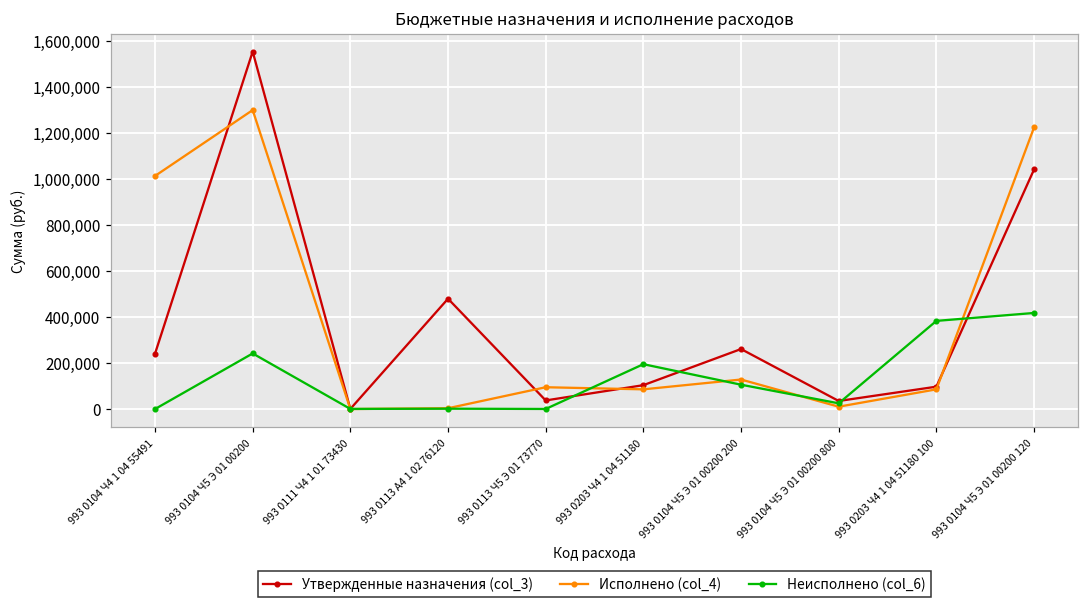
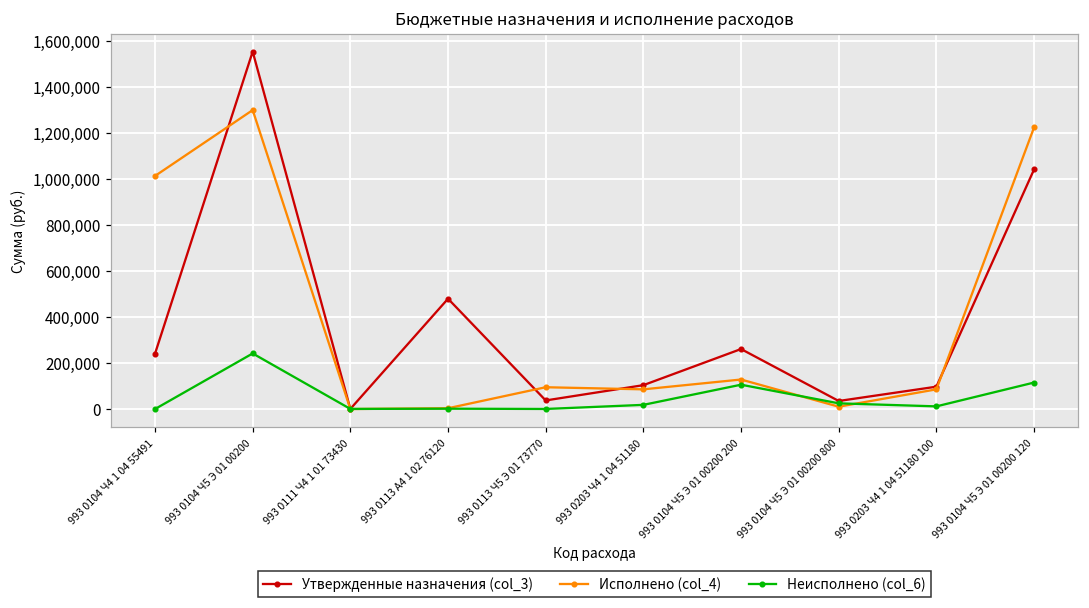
  {
    "Утвержденные назначения (col_3)": {
      "993 0104 Ч4 1 04 55491": "240,000",
      "993 0104 Ч5 Э 01 00200": "1,550,000",
      "993 0113 A4 1 02 76120": "480,000",
      "993 0113 Ч5 Э 01 73770": "40,000",
      "993 0203 Ч4 1 04 51180": "100,000",
      "993 0104 Ч5 Э 01 00200 200": "260,000",
      "993 0104 Ч5 Э 01 00200 120": "1,040,000"
    },
    "Исполнено (col_4)": {
      "993 0104 Ч4 1 04 55491": "1,010,000",
      "993 0104 Ч5 Э 01 00200": "1,300,000",
      "993 0113 Ч5 Э 01 73770": "90,000",
      "993 0203 Ч4 1 04 51180": "90,000",
      "993 0104 Ч5 Э 01 00200 200": "130,000",
      "993 0104 Ч5 Э 01 00200 800": "10,000",
      "993 0104 Ч5 Э 01 00200 120": "1,220,000"
    },
    "Неисполнено (col_6)": {
      "993 0104 Ч4 1 04 55491": "0",
      "993 0104 Ч5 Э 01 00200": "240,000",
      "993 0113 Ч5 Э 01 73770": "0",
-     "993 0203 Ч4 1 04 51180": "190,000",
+     "993 0203 Ч4 1 04 51180": "20,000",
      "993 0104 Ч5 Э 01 00200 200": "110,000",
-     "993 0203 Ч4 1 04 51180 100": "380,000",
-     "993 0104 Ч5 Э 01 00200 120": "420,000"
+     "993 0203 Ч4 1 04 51180 100": "10,000",
+     "993 0104 Ч5 Э 01 00200 120": "120,000"
    }
  }
